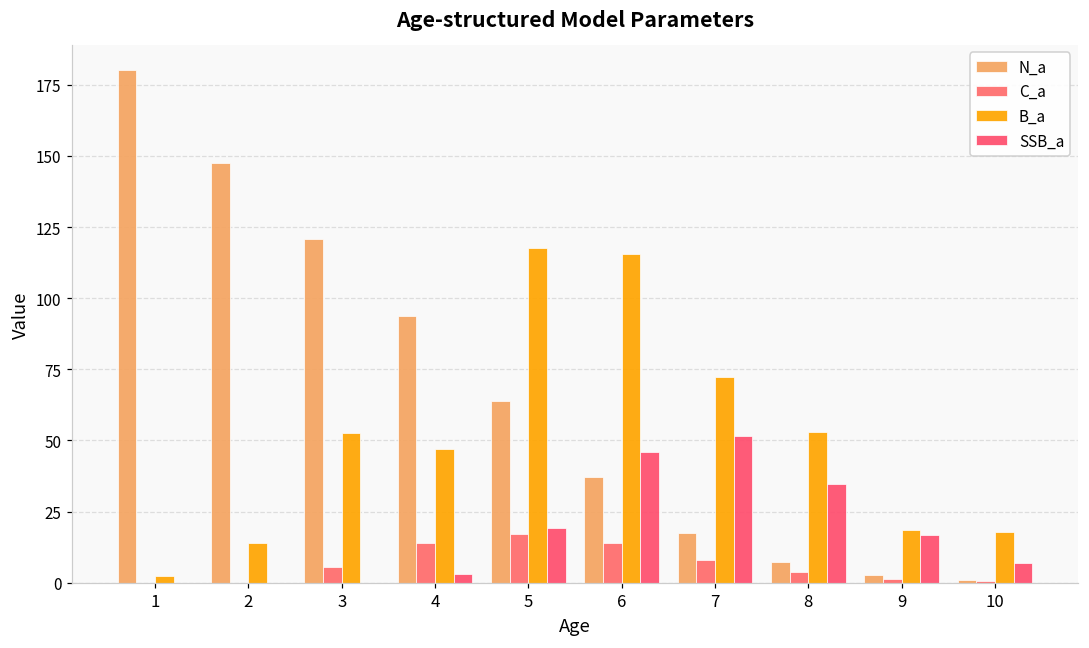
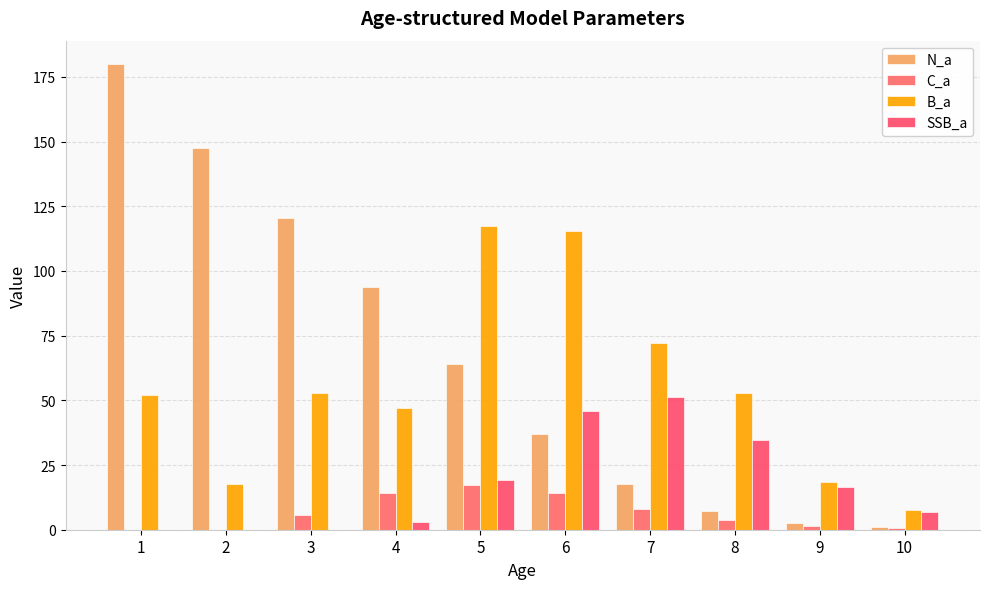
  {
    "B_a": {
-     "1": 2,
-     "2": 14,
+     "1": 52,
+     "2": 18,
      "3": 53,
      "4": 47,
      "5": 118,
      "6": 115,
      "7": 72,
      "8": 53,
      "9": 19,
-     "10": 18
+     "10": 7
    }
  }
